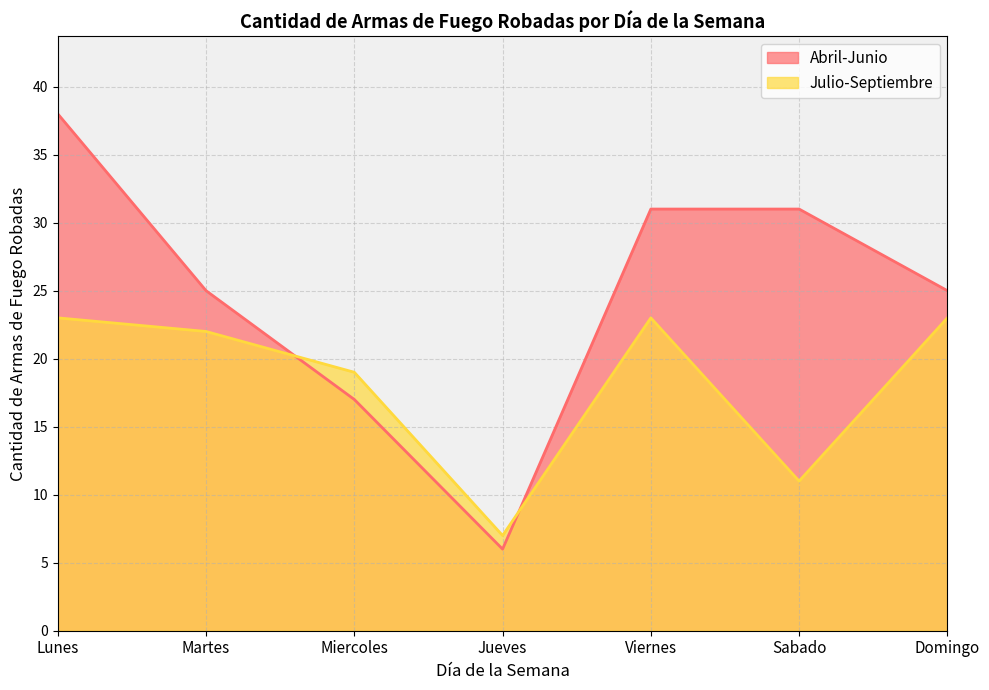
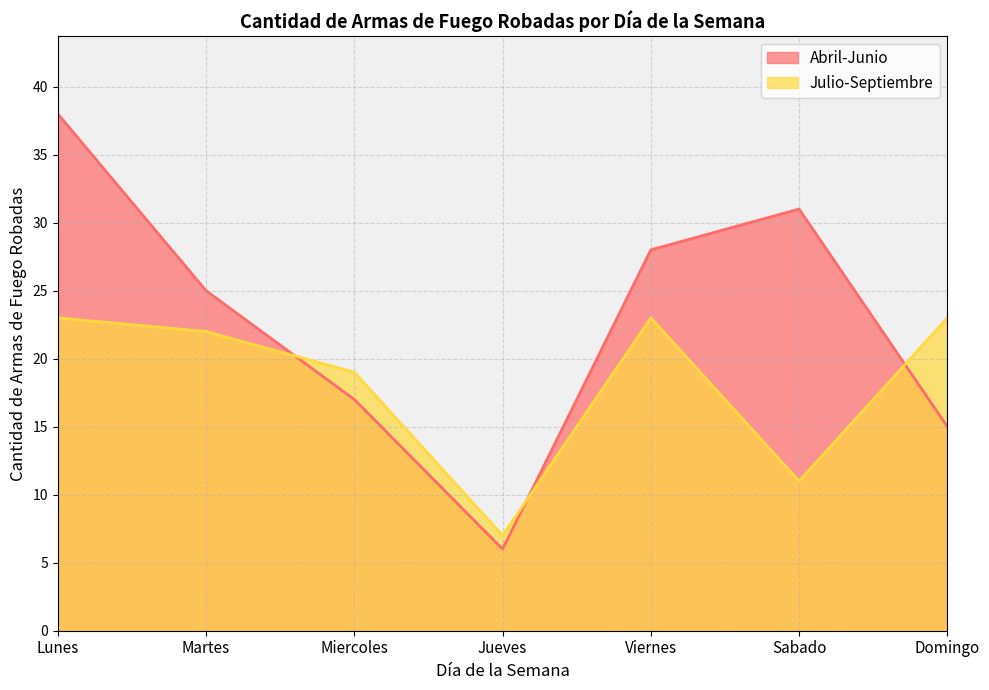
  {
    "Abril-Junio": {
      "Lunes": 38,
      "Martes": 25,
      "Miercoles": 17,
      "Jueves": 6,
-     "Viernes": 31,
+     "Viernes": 28,
      "Sabado": 31,
-     "Domingo": 25
+     "Domingo": 15
    },
    "Julio-Septiembre": {
      "Lunes": 23,
      "Martes": 22,
      "Miercoles": 19,
      "Jueves": 7,
      "Viernes": 23,
      "Sabado": 11,
      "Domingo": 23
    }
  }
